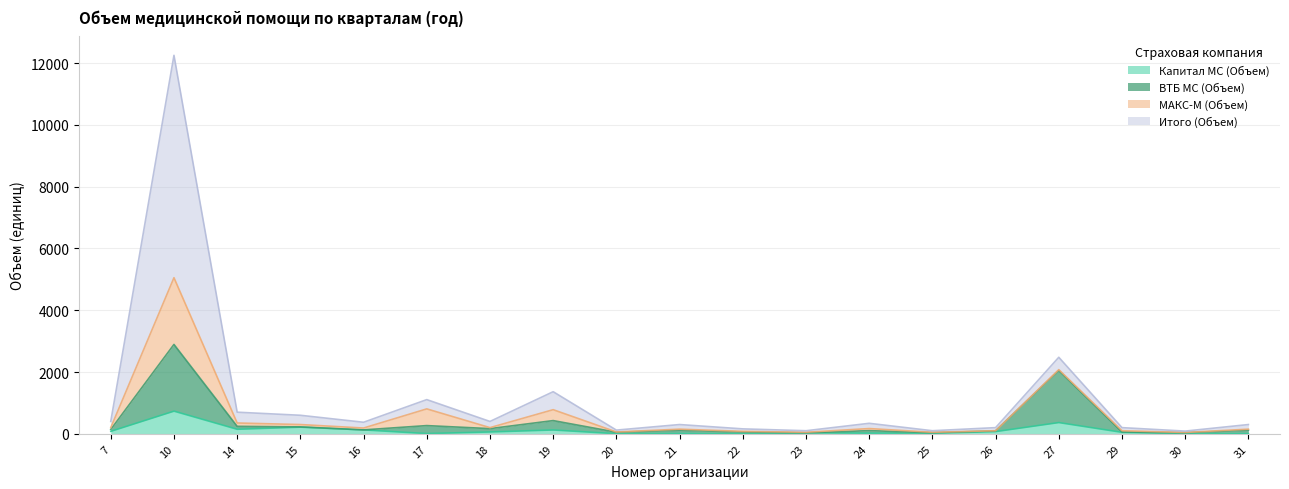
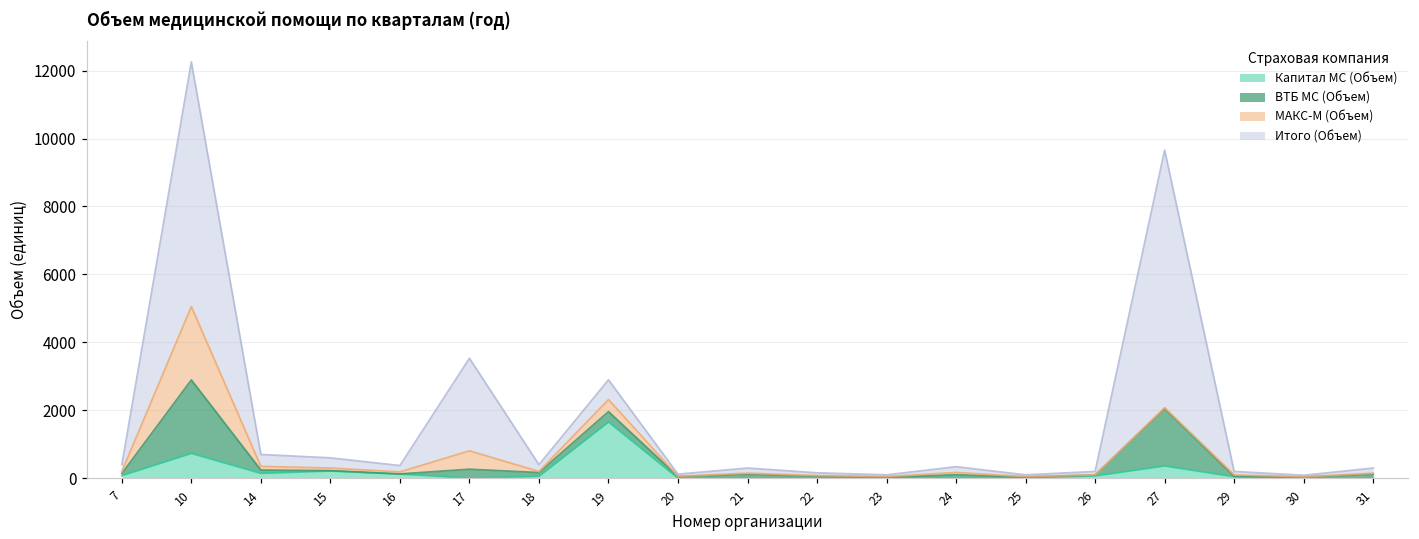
  {
    "Капитал МС (Объем)": {
      "10": 700,
      "14": 100,
      "17": 0,
      "18": 100,
-     "19": 100,
+     "19": 1700,
      "21": 0,
      "24": 0,
      "27": 400,
      "31": 0
    },
    "ВТБ МС (Объем)": {
      "10": 2200,
      "14": 100,
      "17": 300,
      "19": 300
    },
    "МАКС-М (Объем)": {
      "10": 2200,
      "14": 100,
      "17": 500,
      "19": 400
    },
    "Итого (Объем)": {
      "7": 200,
      "10": 7200,
      "14": 400,
      "15": 300,
      "16": 200,
-     "17": 300,
+     "17": 2700,
      "18": 200,
      "19": 600,
      "21": 200,
      "24": 200,
      "26": 100,
-     "27": 400,
+     "27": 7600,
      "29": 100,
      "31": 200
    }
  }
